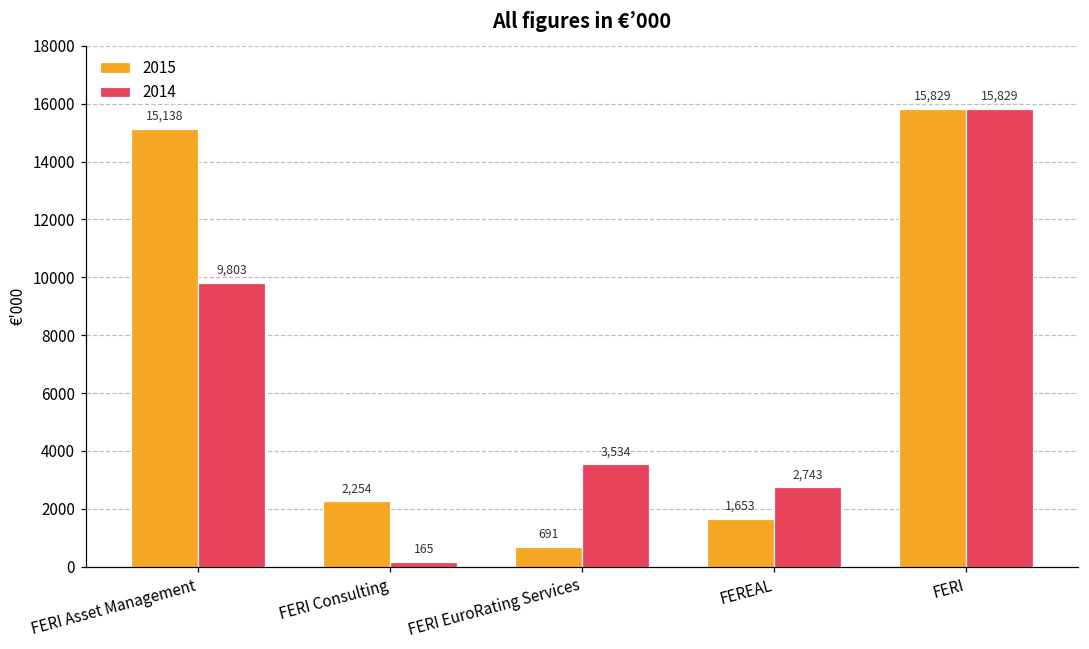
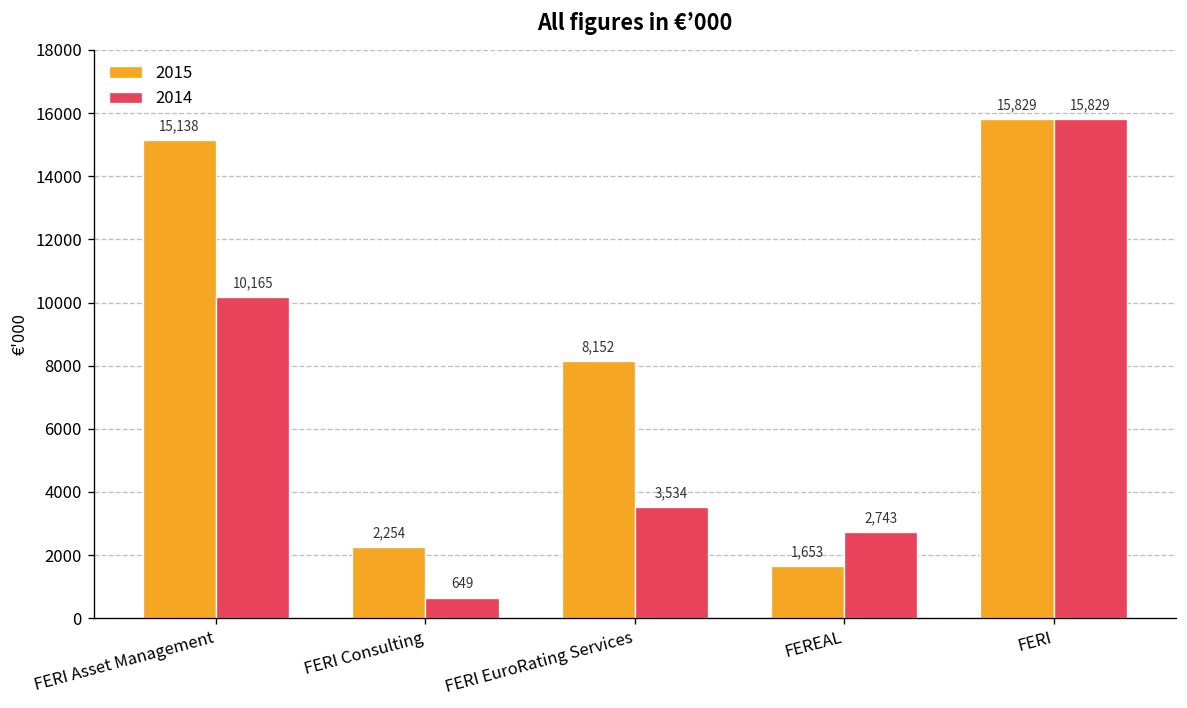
  {
    "2015": {
      "FERI Asset Management": "15,138",
      "FERI Consulting": "2,254",
-     "FERI EuroRating Services": "691",
+     "FERI EuroRating Services": "8,152",
      "FEREAL": "1,653",
      "FERI": "15,829"
    },
    "2014": {
-     "FERI Asset Management": "9,803",
-     "FERI Consulting": "165",
+     "FERI Asset Management": "10,165",
+     "FERI Consulting": "649",
      "FERI EuroRating Services": "3,534",
      "FEREAL": "2,743",
      "FERI": "15,829"
    }
  }
